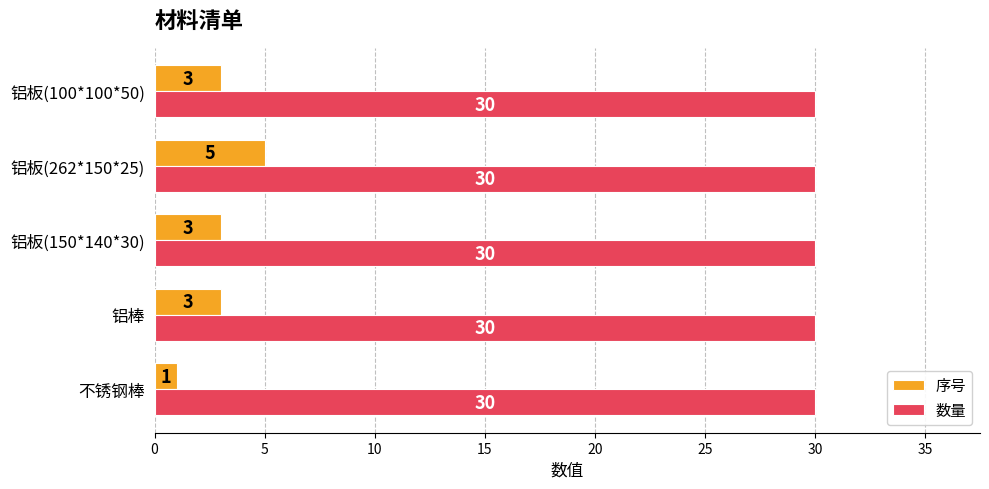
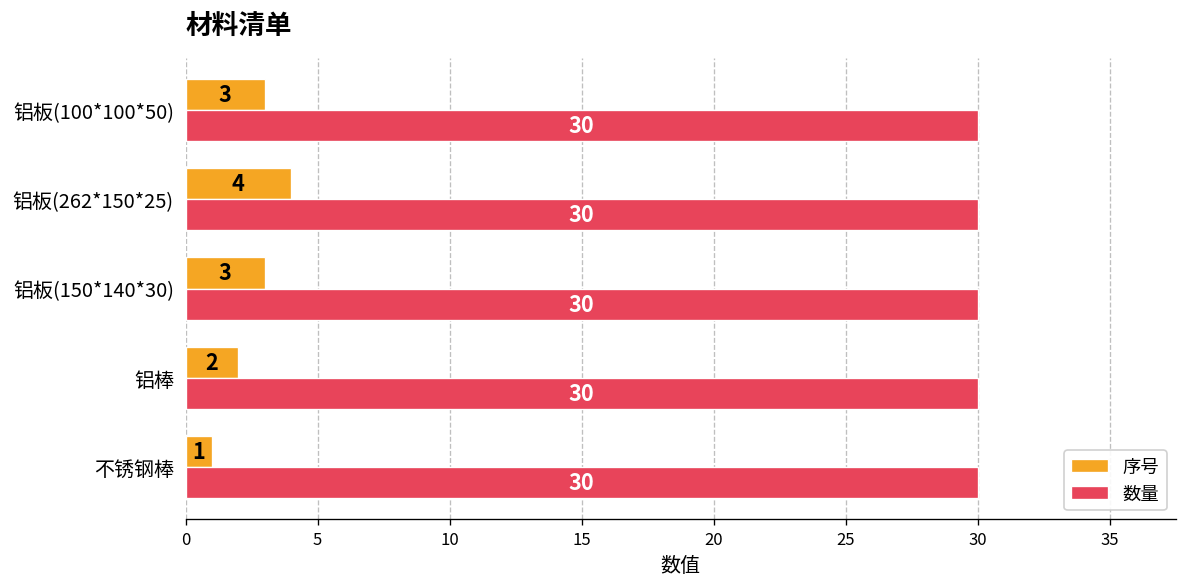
  {
    "序号": {
      "铝板(100*100*50)": 3,
-     "铝板(262*150*25)": 5,
+     "铝板(262*150*25)": 4,
      "铝板(150*140*30)": 3,
-     "铝棒": 3,
+     "铝棒": 2,
      "不锈钢棒": 1
    },
    "数量": {
      "铝板(100*100*50)": 30,
      "铝板(262*150*25)": 30,
      "铝板(150*140*30)": 30,
      "铝棒": 30,
      "不锈钢棒": 30
    }
  }
